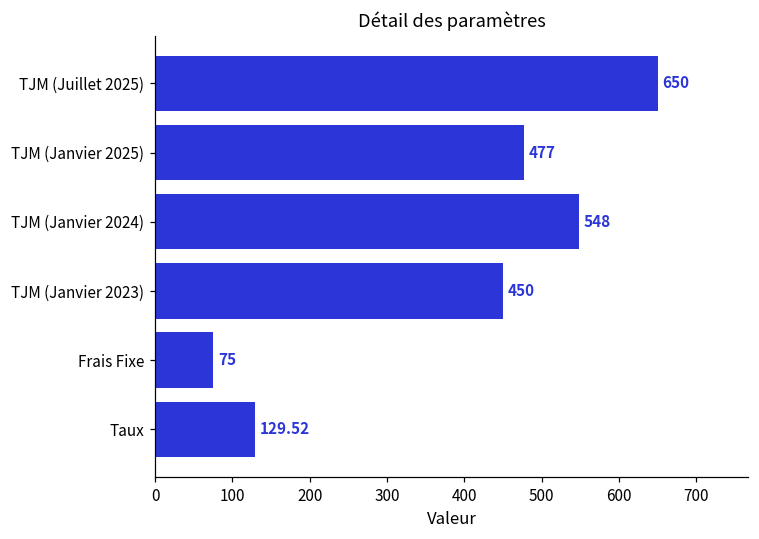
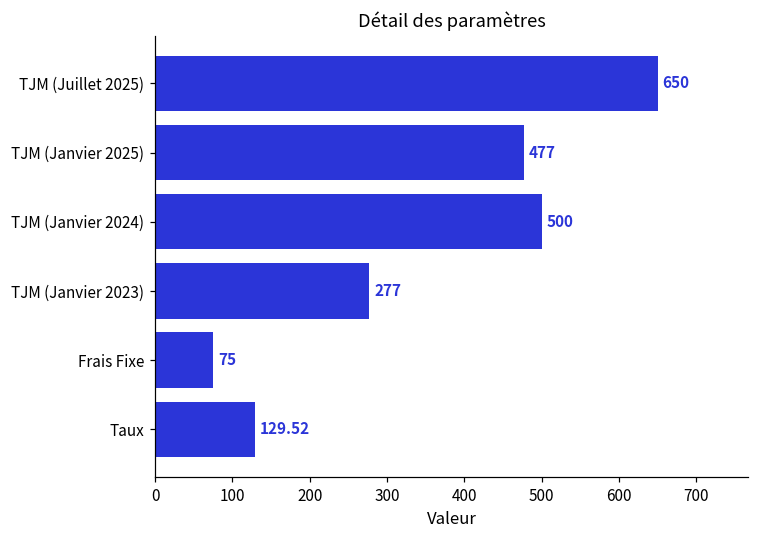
  {
    "TJM (Juillet 2025)": 650,
    "TJM (Janvier 2025)": 477,
-   "TJM (Janvier 2024)": 548,
-   "TJM (Janvier 2023)": 450,
+   "TJM (Janvier 2024)": 500,
+   "TJM (Janvier 2023)": 277,
    "Frais Fixe": 75,
    "Taux": 129.52
  }
